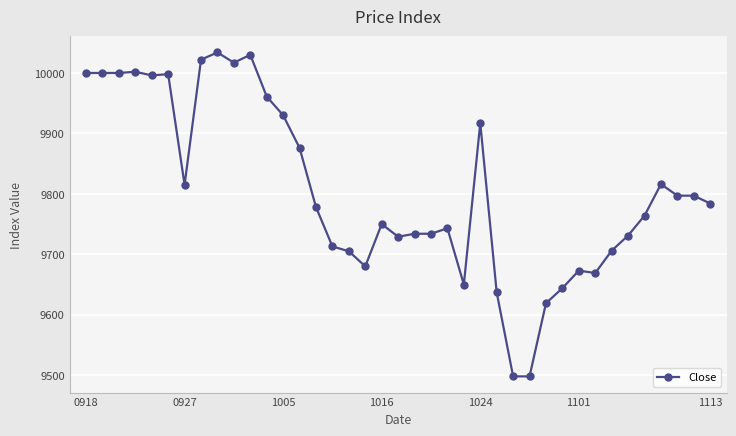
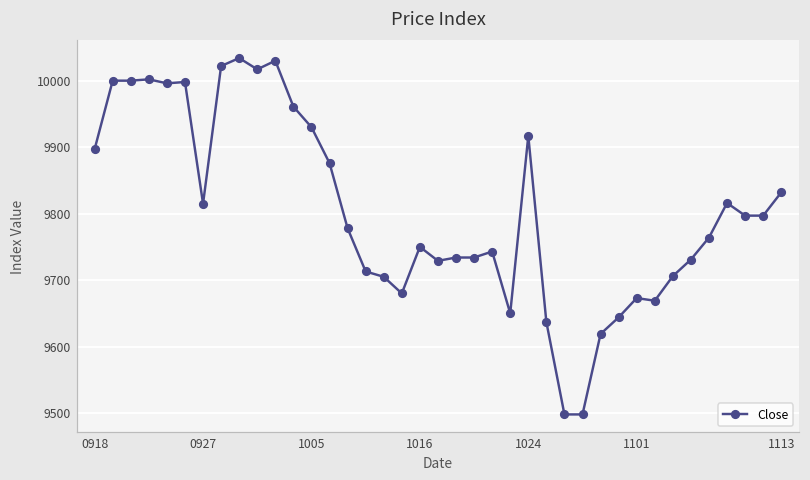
  {
-   "0918": 10000,
+   "0918": 9900,
    "0927": 9820,
    "1005": 9930,
    "1016": 9750,
    "1024": 9920,
    "1101": 9670,
-   "1113": 9780
+   "1113": 9830
  }
